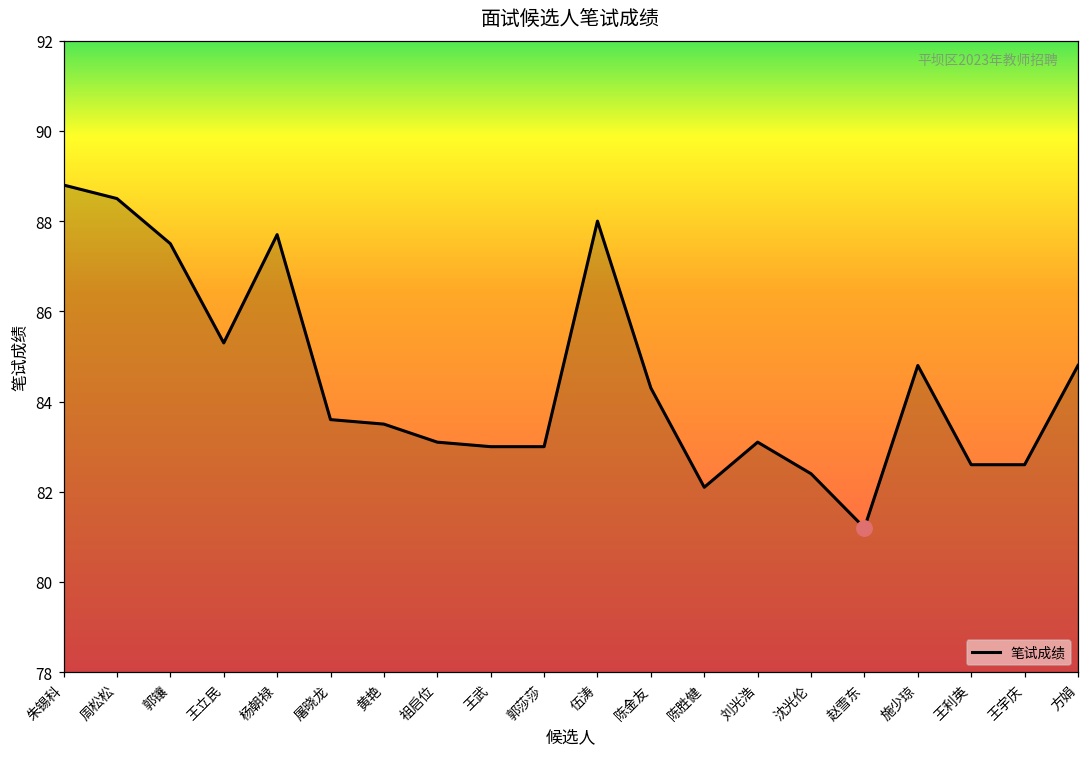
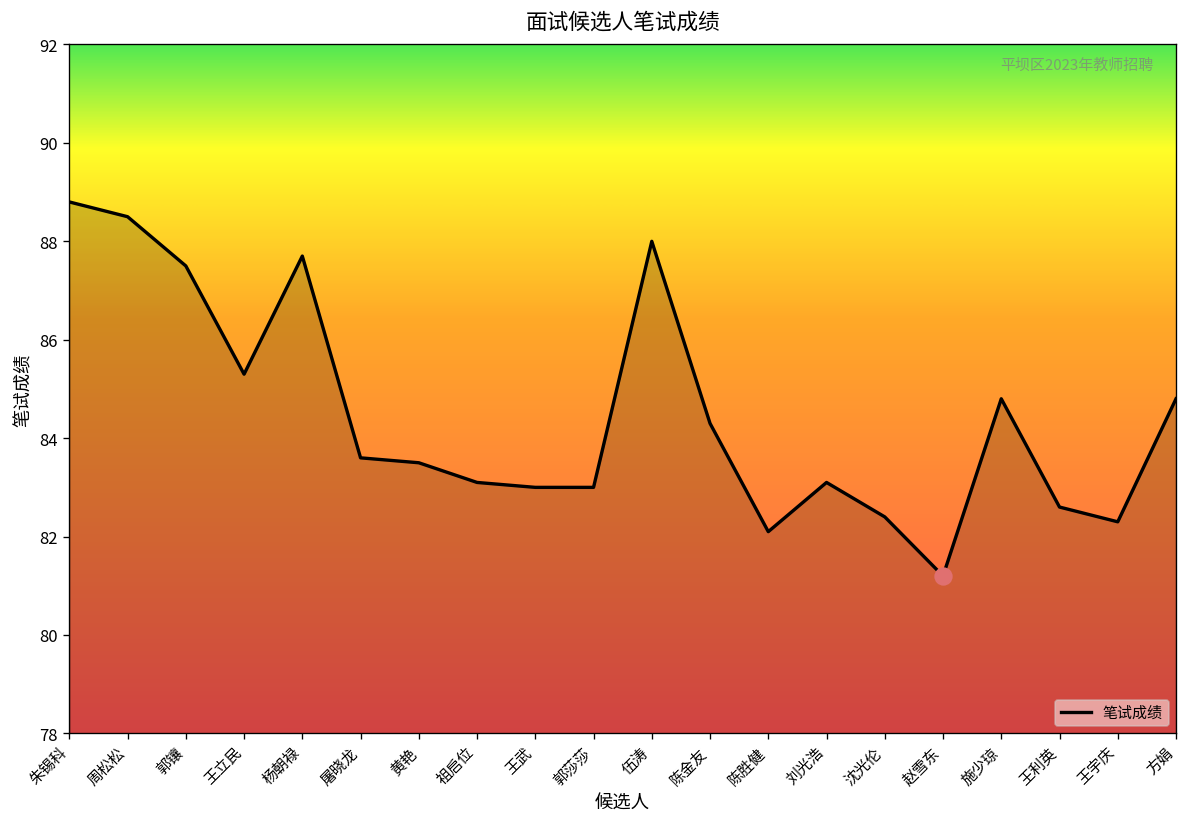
  {
    "笔试成绩": {
      "朱锡科": 88.8,
      "周松松": 88.5,
      "郭镶": 87.5,
      "王立民": 85.3,
      "杨朝禄": 87.7,
      "屠晓龙": 83.6,
      "黄艳": 83.5,
      "祖启位": 83.1,
      "王武": 83.0,
      "郭莎莎": 83.0,
      "伍涛": 88.0,
      "陈金友": 84.3,
      "陈胜健": 82.1,
      "刘光浩": 83.1,
      "沈光伦": 82.4,
      "施少琼": 84.8,
      "王利英": 82.6,
-     "王宇庆": 82.6,
+     "王宇庆": 82.3,
      "方娟": 84.8
    }
  }
